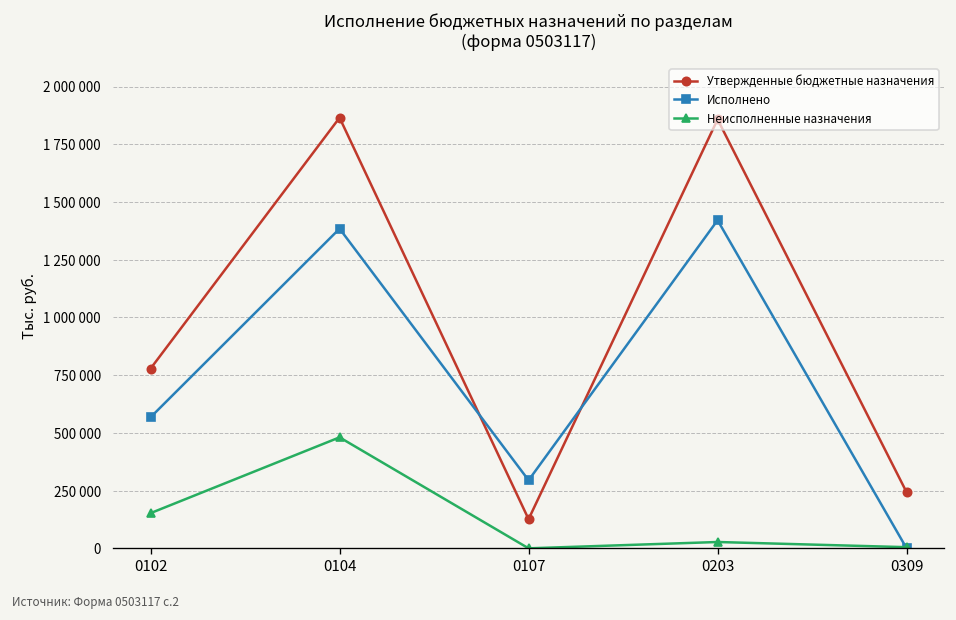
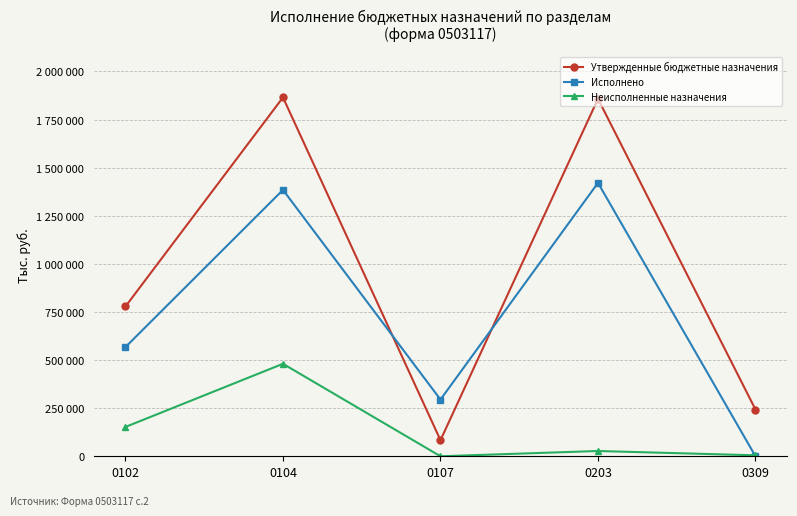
  {
    "Утвержденные бюджетные назначения": {
      "0102": 780000,
      "0104": 1870000,
-     "0107": 130000,
+     "0107": 80000,
      "0309": 240000
    },
    "Исполнено": {
      "0102": 570000,
      "0104": 1380000,
      "0107": 290000,
      "0203": 1420000
    },
    "Неисполненные назначения": {
      "0102": 150000,
      "0104": 480000,
      "0107": 0,
      "0203": 30000
    }
  }
